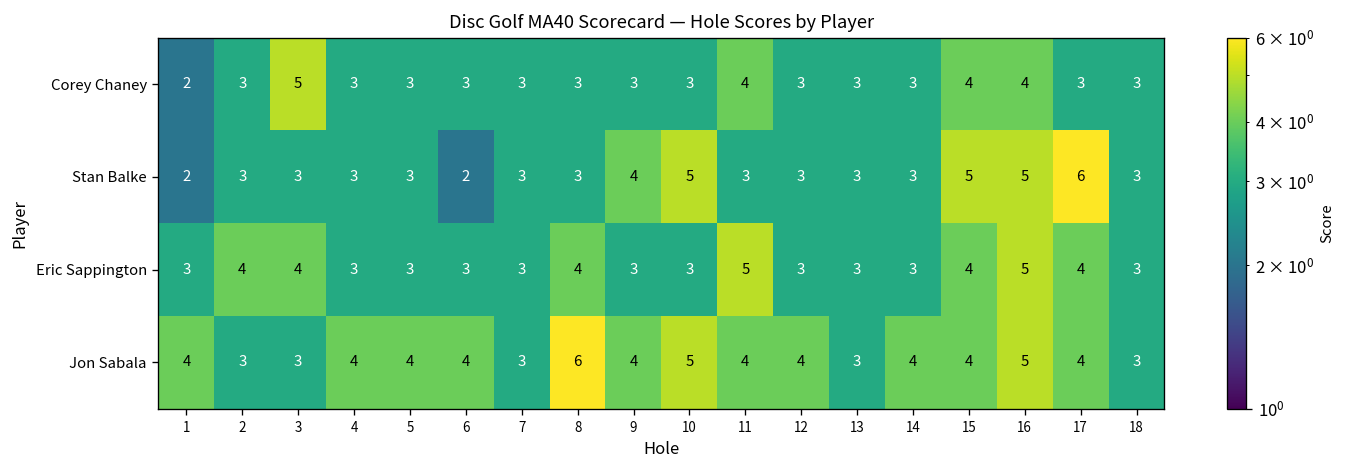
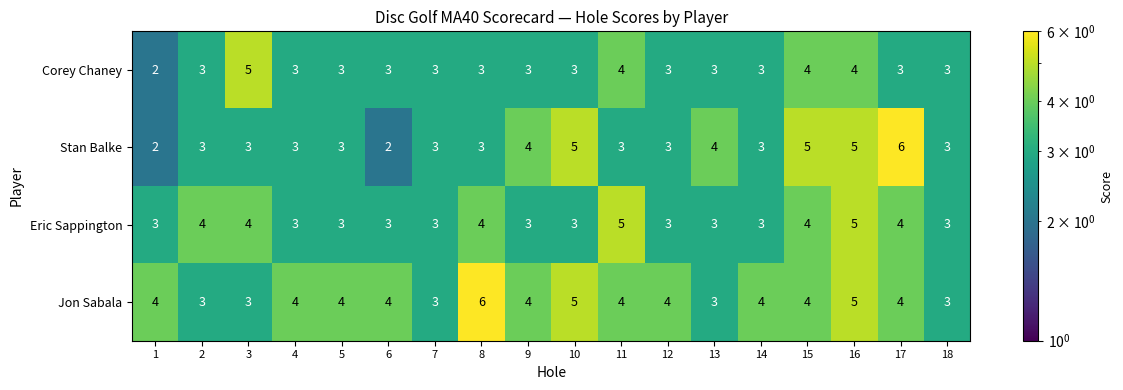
  {
    "Corey Chaney": {
      "1": 2,
      "2": 3,
      "3": 5,
      "4": 3,
      "5": 3,
      "6": 3,
      "7": 3,
      "8": 3,
      "9": 3,
      "10": 3,
      "11": 4,
      "12": 3,
      "13": 3,
      "14": 3,
      "15": 4,
      "16": 4,
      "17": 3,
      "18": 3
    },
    "Stan Balke": {
      "1": 2,
      "2": 3,
      "3": 3,
      "4": 3,
      "5": 3,
      "6": 2,
      "7": 3,
      "8": 3,
      "9": 4,
      "10": 5,
      "11": 3,
      "12": 3,
-     "13": 3,
+     "13": 4,
      "14": 3,
      "15": 5,
      "16": 5,
      "17": 6,
      "18": 3
    },
    "Eric Sappington": {
      "1": 3,
      "2": 4,
      "3": 4,
      "4": 3,
      "5": 3,
      "6": 3,
      "7": 3,
      "8": 4,
      "9": 3,
      "10": 3,
      "11": 5,
      "12": 3,
      "13": 3,
      "14": 3,
      "15": 4,
      "16": 5,
      "17": 4,
      "18": 3
    },
    "Jon Sabala": {
      "1": 4,
      "2": 3,
      "3": 3,
      "4": 4,
      "5": 4,
      "6": 4,
      "7": 3,
      "8": 6,
      "9": 4,
      "10": 5,
      "11": 4,
      "12": 4,
      "13": 3,
      "14": 4,
      "15": 4,
      "16": 5,
      "17": 4,
      "18": 3
    }
  }
